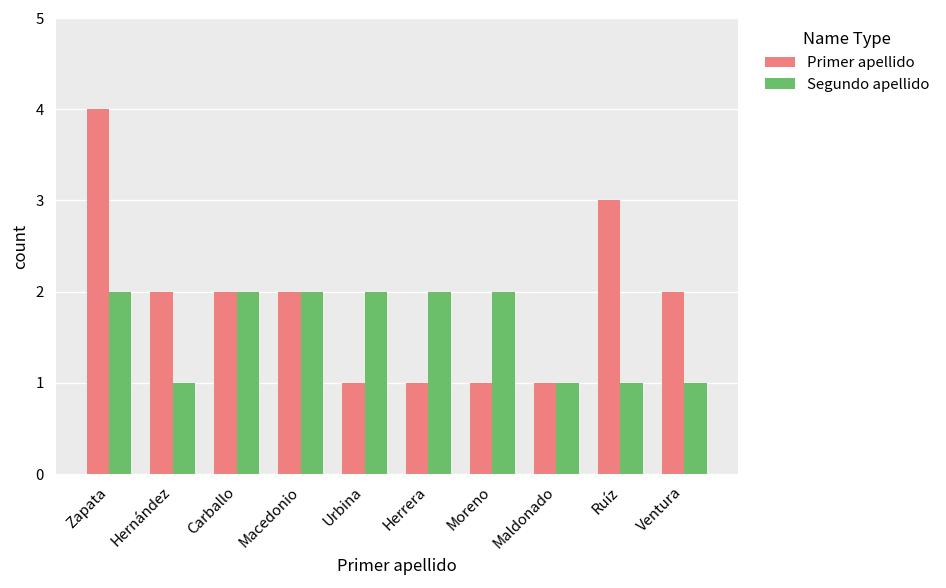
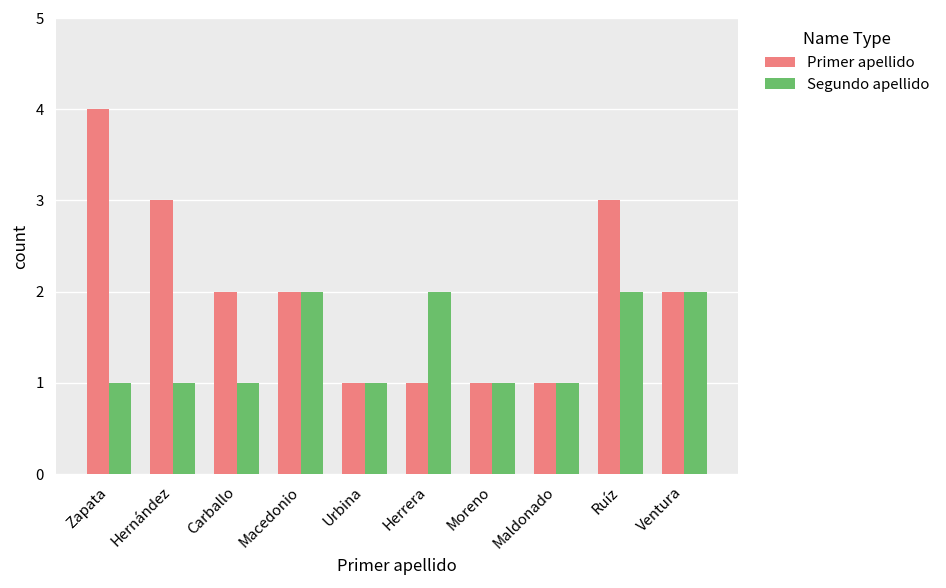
  {
    "Primer apellido": {
      "Zapata": 4,
-     "Hernández": 2,
+     "Hernández": 3,
      "Carballo": 2,
      "Macedonio": 2,
      "Urbina": 1,
      "Herrera": 1,
      "Moreno": 1,
      "Maldonado": 1,
      "Ruíz": 3,
      "Ventura": 2
    },
    "Segundo apellido": {
-     "Zapata": 2,
+     "Zapata": 1,
      "Hernández": 1,
-     "Carballo": 2,
+     "Carballo": 1,
      "Macedonio": 2,
-     "Urbina": 2,
+     "Urbina": 1,
      "Herrera": 2,
-     "Moreno": 2,
+     "Moreno": 1,
      "Maldonado": 1,
-     "Ruíz": 1,
-     "Ventura": 1
+     "Ruíz": 2,
+     "Ventura": 2
    }
  }
